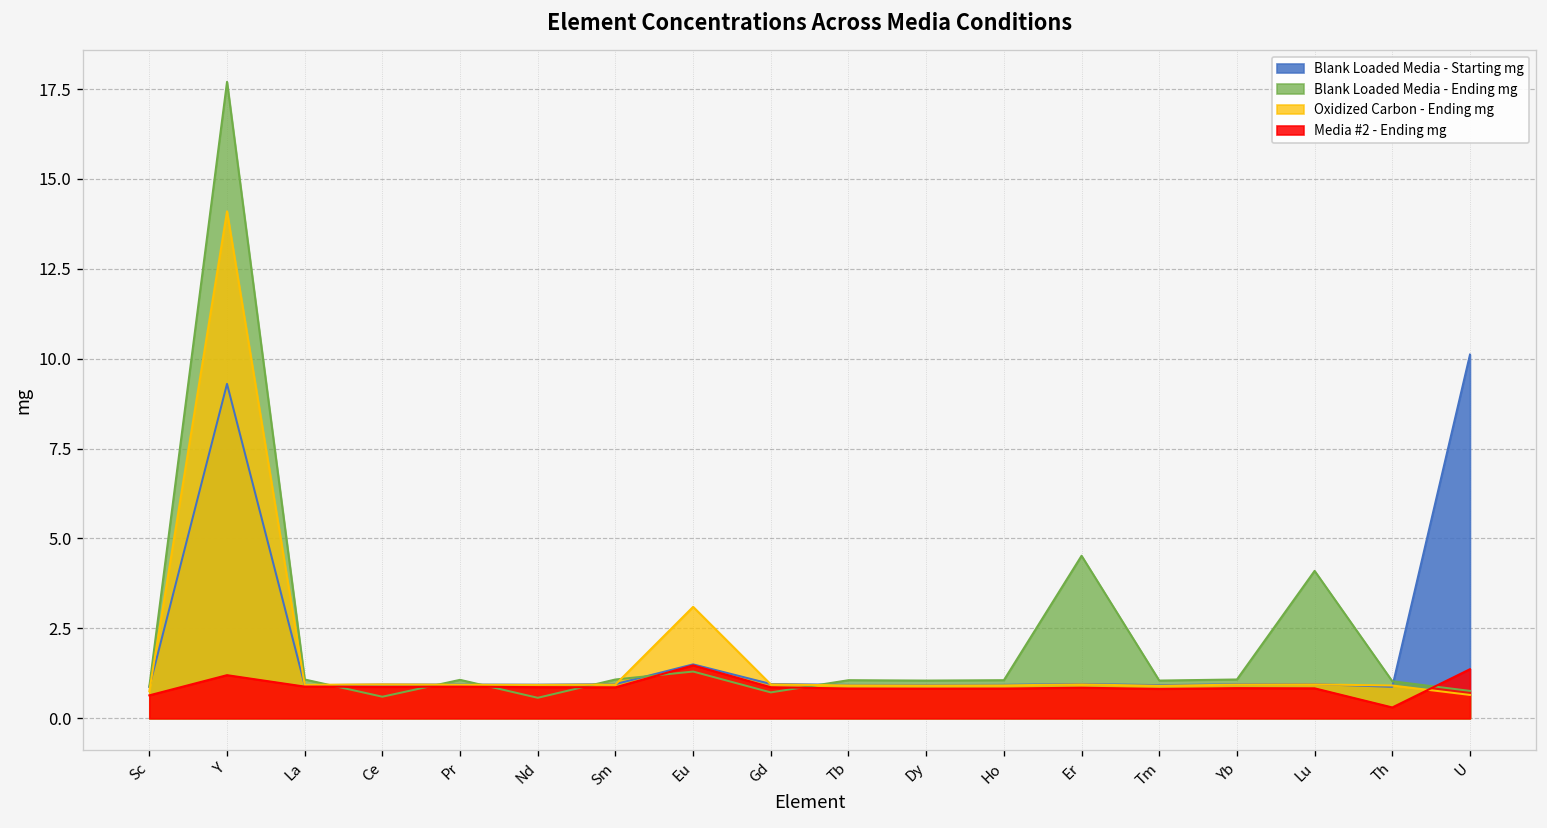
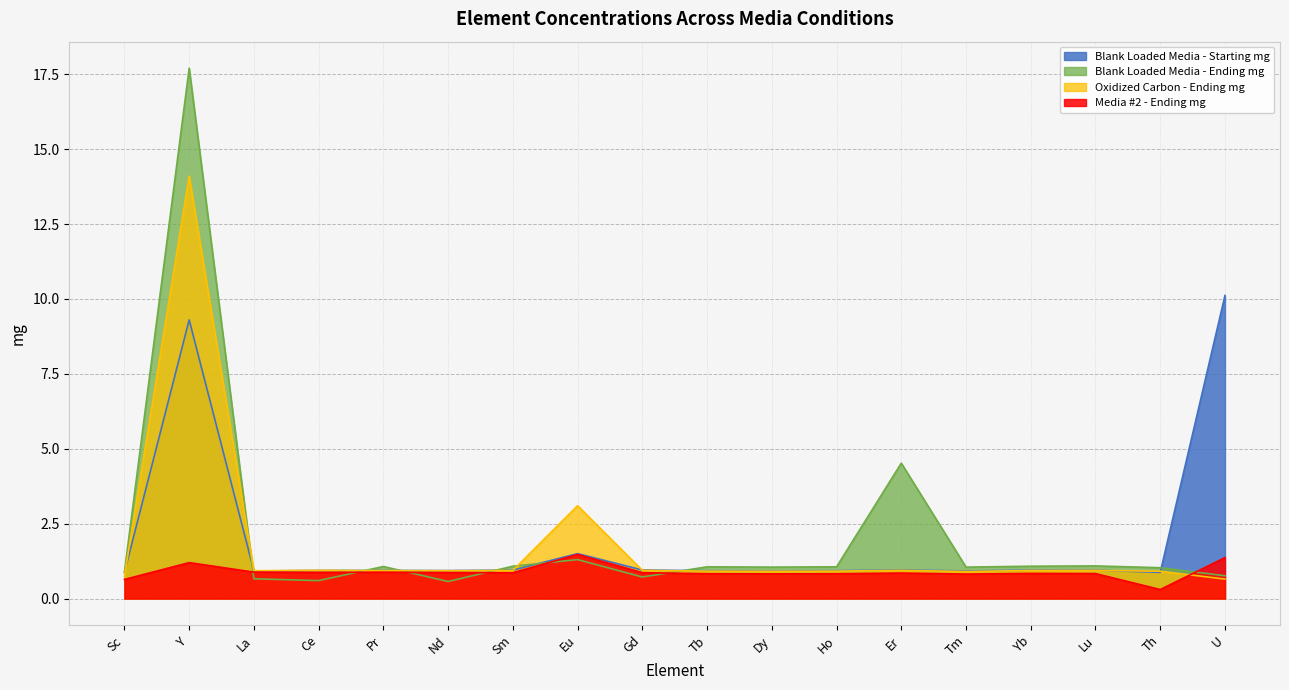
  {
    "Blank Loaded Media - Starting mg": {
      "Y": 9.3,
      "U": 10.1
    },
    "Blank Loaded Media - Ending mg": {
      "Y": 17.7,
-     "La": 1.1,
+     "La": 0.7,
      "Ce": 0.6,
      "Pr": 1.1,
      "Nd": 0.6,
      "Sm": 1.1,
      "Eu": 1.3,
      "Gd": 0.7,
      "Tb": 1.1,
      "Dy": 1.1,
      "Ho": 1.1,
      "Er": 4.5,
      "Tm": 1.1,
      "Yb": 1.1,
-     "Lu": 4.1,
+     "Lu": 1.1,
      "Th": 1.0,
      "U": 0.8
    },
    "Oxidized Carbon - Ending mg": {
      "Sc": 0.8,
      "Y": 14.1,
      "Eu": 3.1,
      "U": 0.7
    },
    "Media #2 - Ending mg": {
      "Sc": 0.6,
      "Y": 1.2,
      "Tb": 0.8,
      "Dy": 0.8,
      "Ho": 0.8,
      "Er": 0.9,
      "Tm": 0.8,
      "Yb": 0.8,
      "Lu": 0.8,
      "Th": 0.3,
      "U": 1.4
    }
  }
